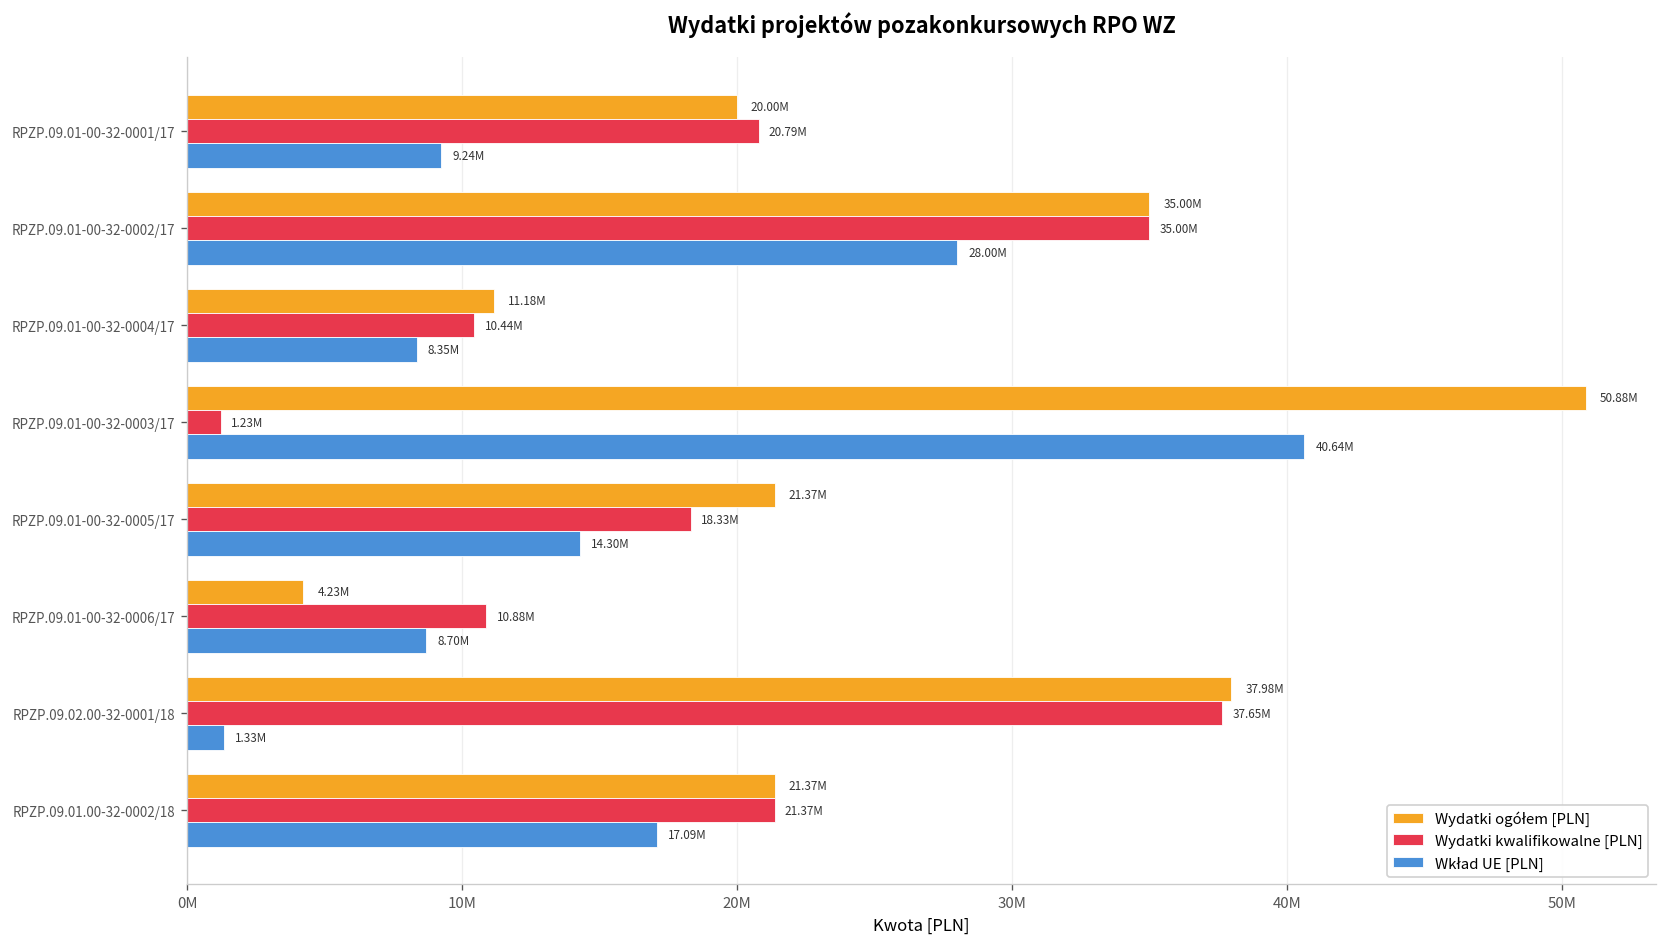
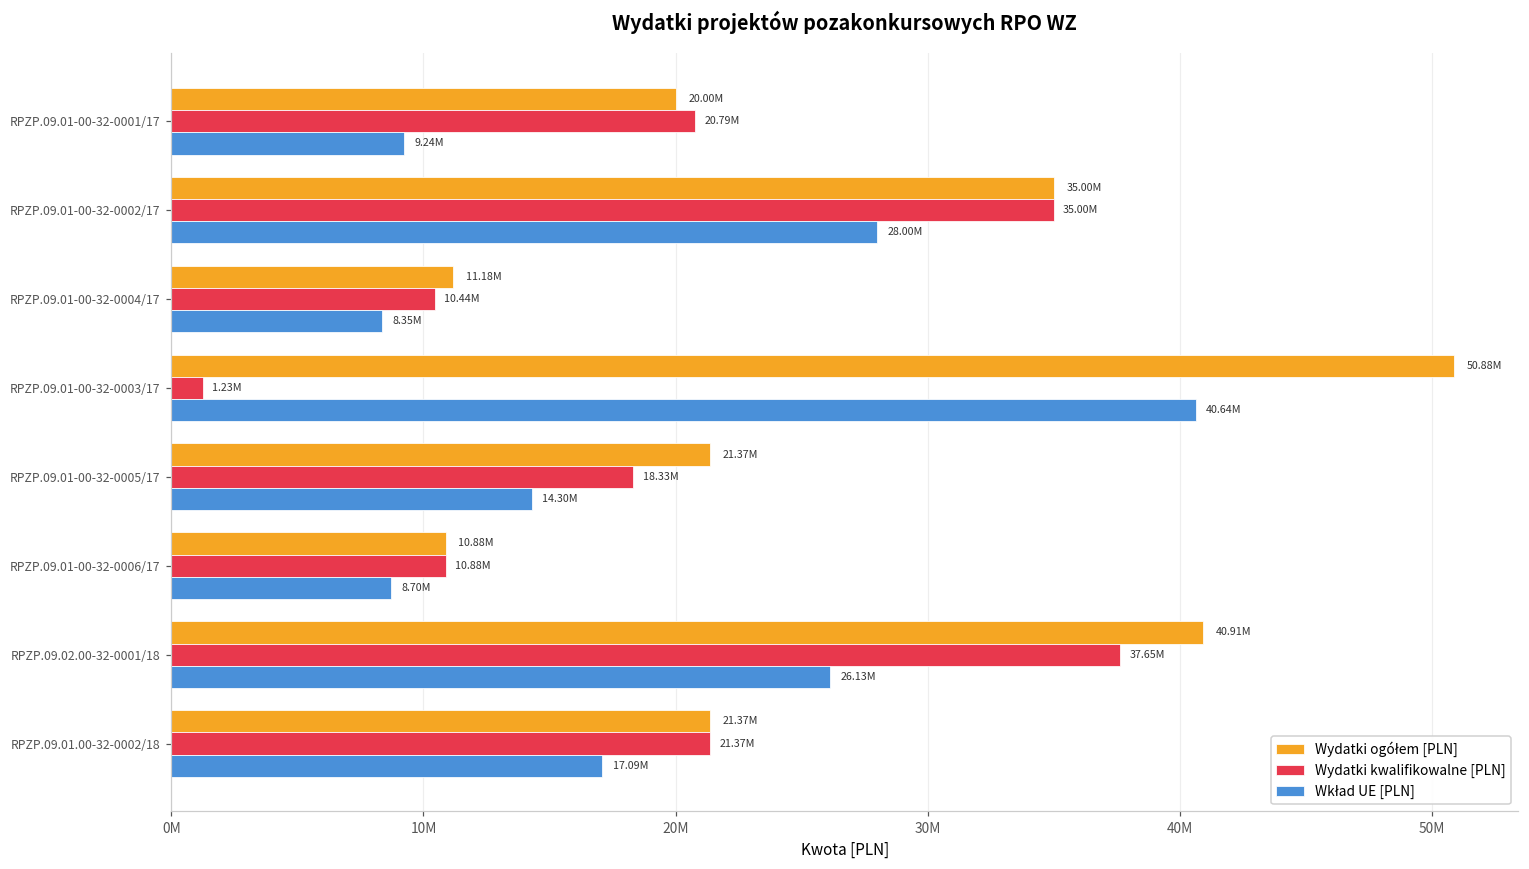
  {
    "Wydatki ogółem [PLN]": {
      "RPZP.09.01-00-32-0001/17": "20.00M",
      "RPZP.09.01-00-32-0002/17": "35.00M",
      "RPZP.09.01-00-32-0004/17": "11.18M",
      "RPZP.09.01-00-32-0003/17": "50.88M",
      "RPZP.09.01-00-32-0005/17": "21.37M",
-     "RPZP.09.01-00-32-0006/17": "4.23M",
-     "RPZP.09.02.00-32-0001/18": "37.98M",
+     "RPZP.09.01-00-32-0006/17": "10.88M",
+     "RPZP.09.02.00-32-0001/18": "40.91M",
      "RPZP.09.01.00-32-0002/18": "21.37M"
    },
    "Wydatki kwalifikowalne [PLN]": {
      "RPZP.09.01-00-32-0001/17": "20.79M",
      "RPZP.09.01-00-32-0002/17": "35.00M",
      "RPZP.09.01-00-32-0004/17": "10.44M",
      "RPZP.09.01-00-32-0003/17": "1.23M",
      "RPZP.09.01-00-32-0005/17": "18.33M",
      "RPZP.09.01-00-32-0006/17": "10.88M",
      "RPZP.09.02.00-32-0001/18": "37.65M",
      "RPZP.09.01.00-32-0002/18": "21.37M"
    },
    "Wkład UE [PLN]": {
      "RPZP.09.01-00-32-0001/17": "9.24M",
      "RPZP.09.01-00-32-0002/17": "28.00M",
      "RPZP.09.01-00-32-0004/17": "8.35M",
      "RPZP.09.01-00-32-0003/17": "40.64M",
      "RPZP.09.01-00-32-0005/17": "14.30M",
      "RPZP.09.01-00-32-0006/17": "8.70M",
-     "RPZP.09.02.00-32-0001/18": "1.33M",
+     "RPZP.09.02.00-32-0001/18": "26.13M",
      "RPZP.09.01.00-32-0002/18": "17.09M"
    }
  }
